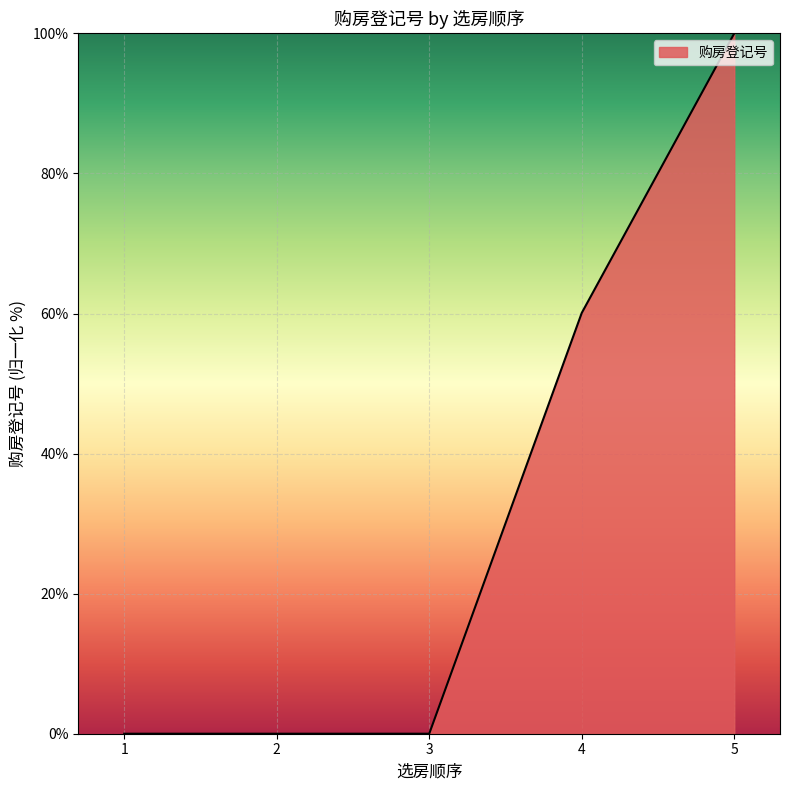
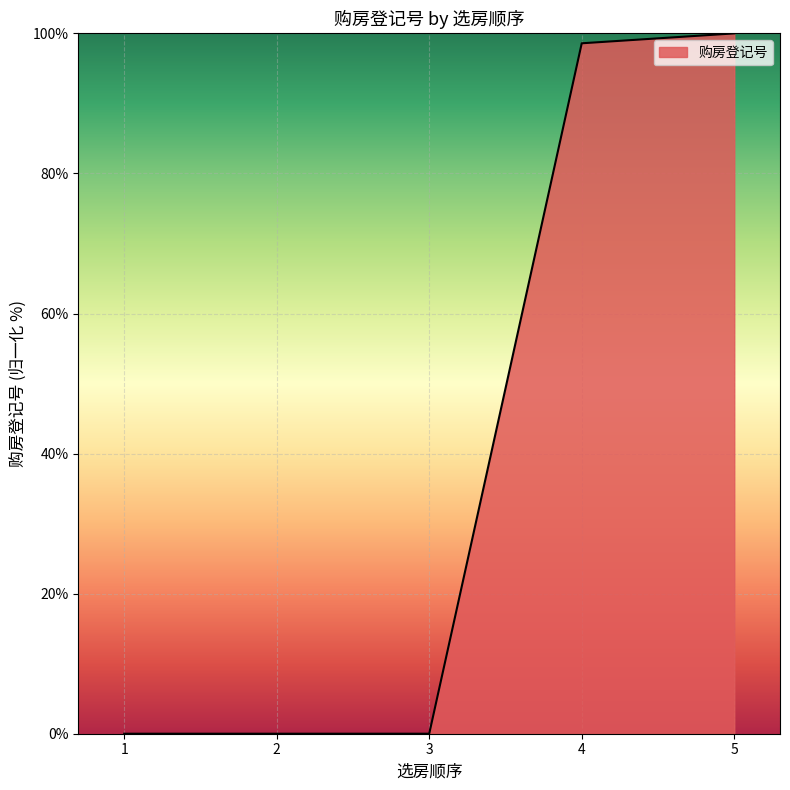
  {
    "1": "0%",
    "2": "0%",
    "3": "0%",
-   "4": "60%",
+   "4": "99%",
    "5": "100%"
  }
